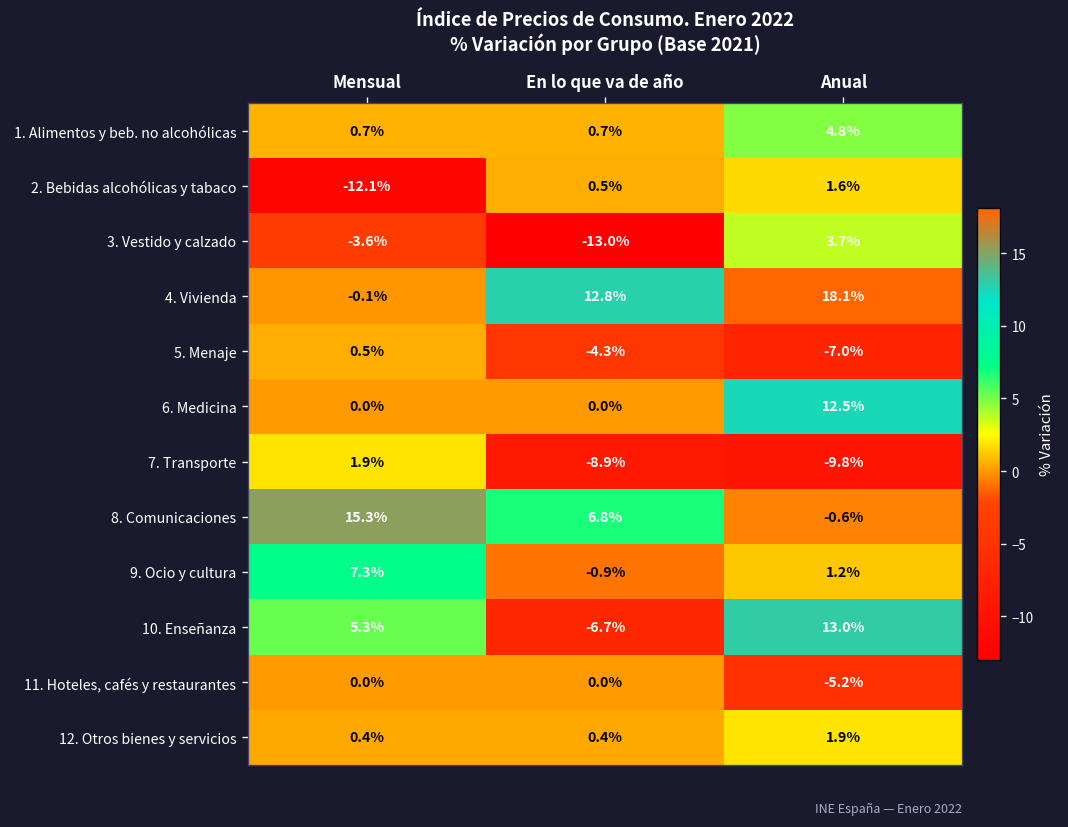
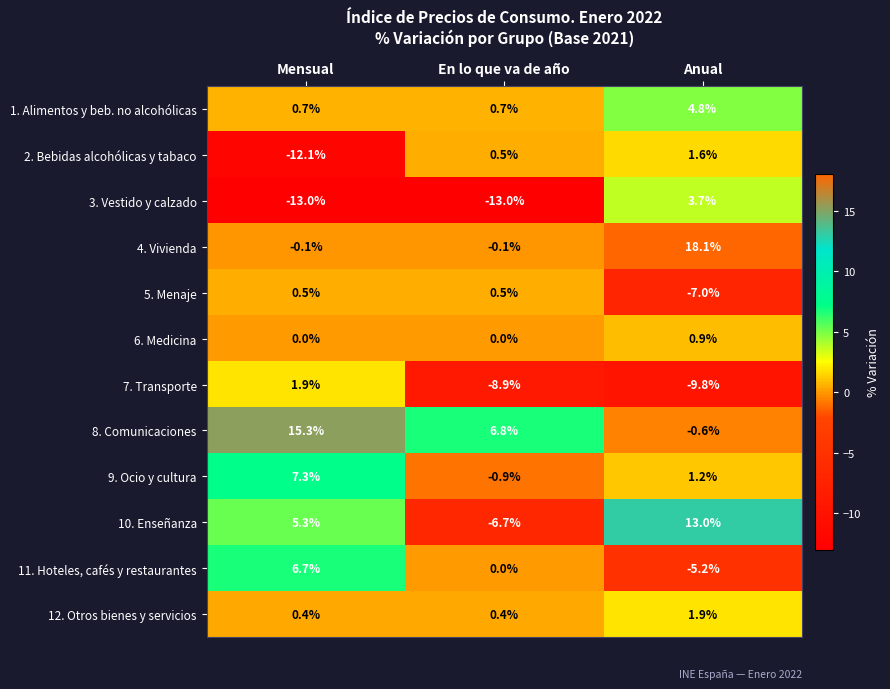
  {
    "1. Alimentos y beb. no alcohólicas": {
      "Mensual": "0.7%",
      "En lo que va de año": "0.7%",
      "Anual": "4.8%"
    },
    "2. Bebidas alcohólicas y tabaco": {
      "Mensual": "-12.1%",
      "En lo que va de año": "0.5%",
      "Anual": "1.6%"
    },
    "3. Vestido y calzado": {
-     "Mensual": "-3.6%",
+     "Mensual": "-13.0%",
      "En lo que va de año": "-13.0%",
      "Anual": "3.7%"
    },
    "4. Vivienda": {
      "Mensual": "-0.1%",
-     "En lo que va de año": "12.8%",
+     "En lo que va de año": "-0.1%",
      "Anual": "18.1%"
    },
    "5. Menaje": {
      "Mensual": "0.5%",
-     "En lo que va de año": "-4.3%",
+     "En lo que va de año": "0.5%",
      "Anual": "-7.0%"
    },
    "6. Medicina": {
      "Mensual": "0.0%",
      "En lo que va de año": "0.0%",
-     "Anual": "12.5%"
+     "Anual": "0.9%"
    },
    "7. Transporte": {
      "Mensual": "1.9%",
      "En lo que va de año": "-8.9%",
      "Anual": "-9.8%"
    },
    "8. Comunicaciones": {
      "Mensual": "15.3%",
      "En lo que va de año": "6.8%",
      "Anual": "-0.6%"
    },
    "9. Ocio y cultura": {
      "Mensual": "7.3%",
      "En lo que va de año": "-0.9%",
      "Anual": "1.2%"
    },
    "10. Enseñanza": {
      "Mensual": "5.3%",
      "En lo que va de año": "-6.7%",
      "Anual": "13.0%"
    },
    "11. Hoteles, cafés y restaurantes": {
-     "Mensual": "0.0%",
+     "Mensual": "6.7%",
      "En lo que va de año": "0.0%",
      "Anual": "-5.2%"
    },
    "12. Otros bienes y servicios": {
      "Mensual": "0.4%",
      "En lo que va de año": "0.4%",
      "Anual": "1.9%"
    }
  }
